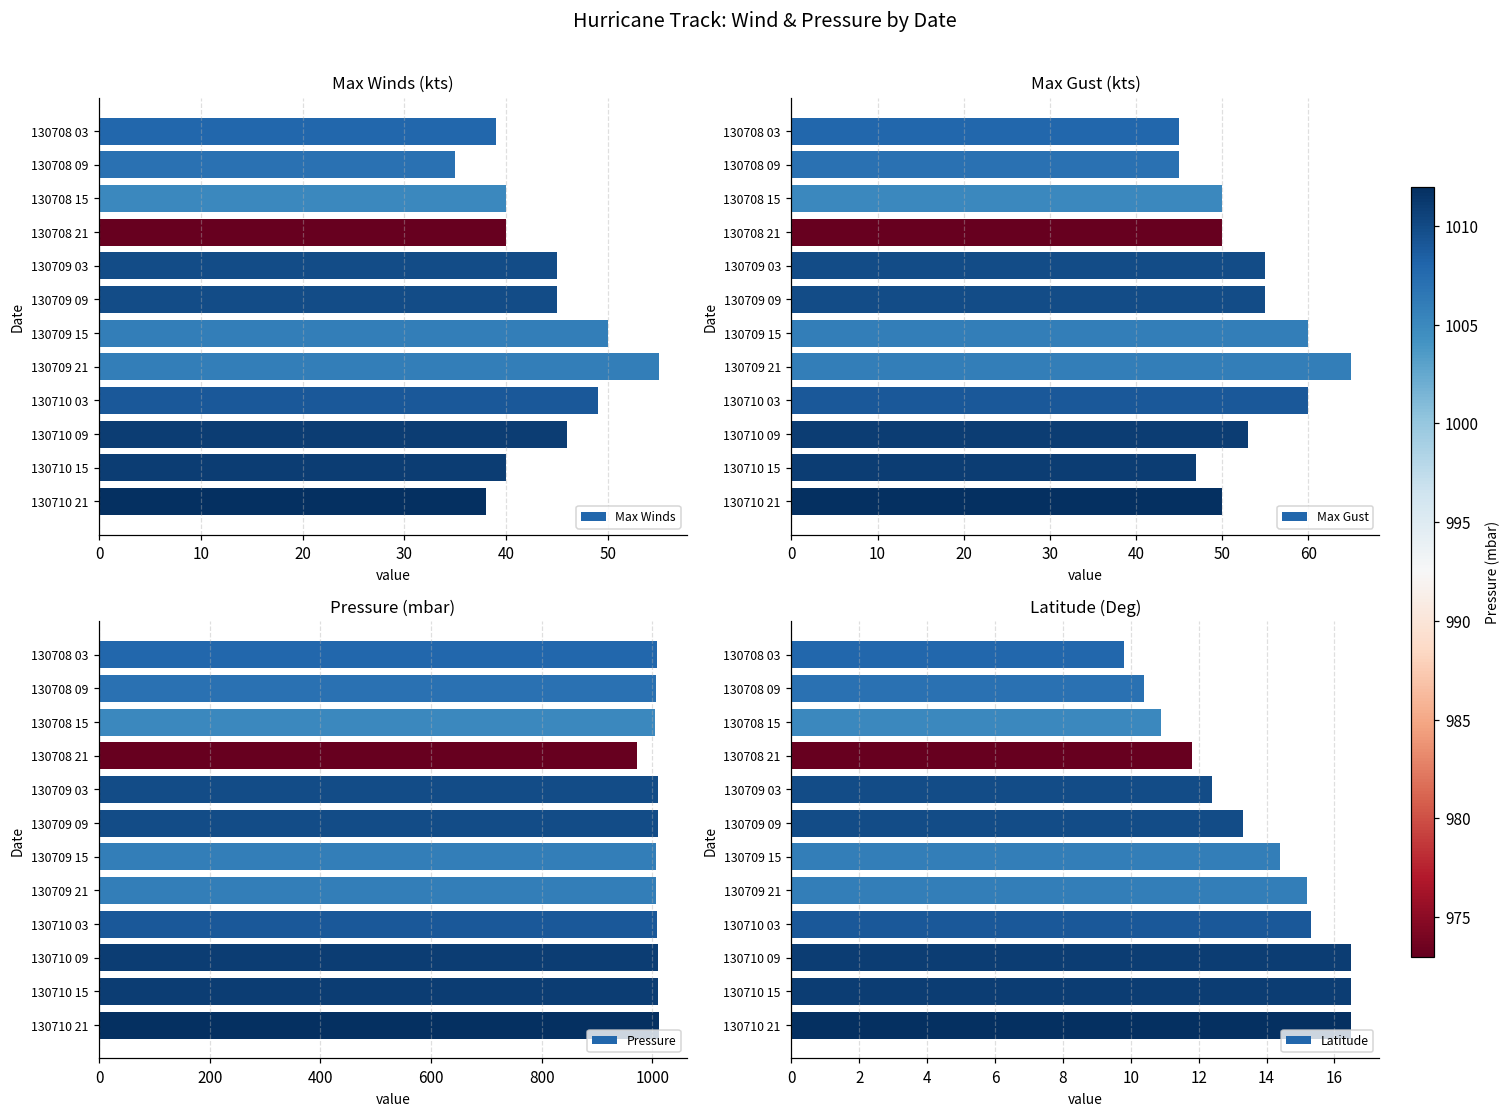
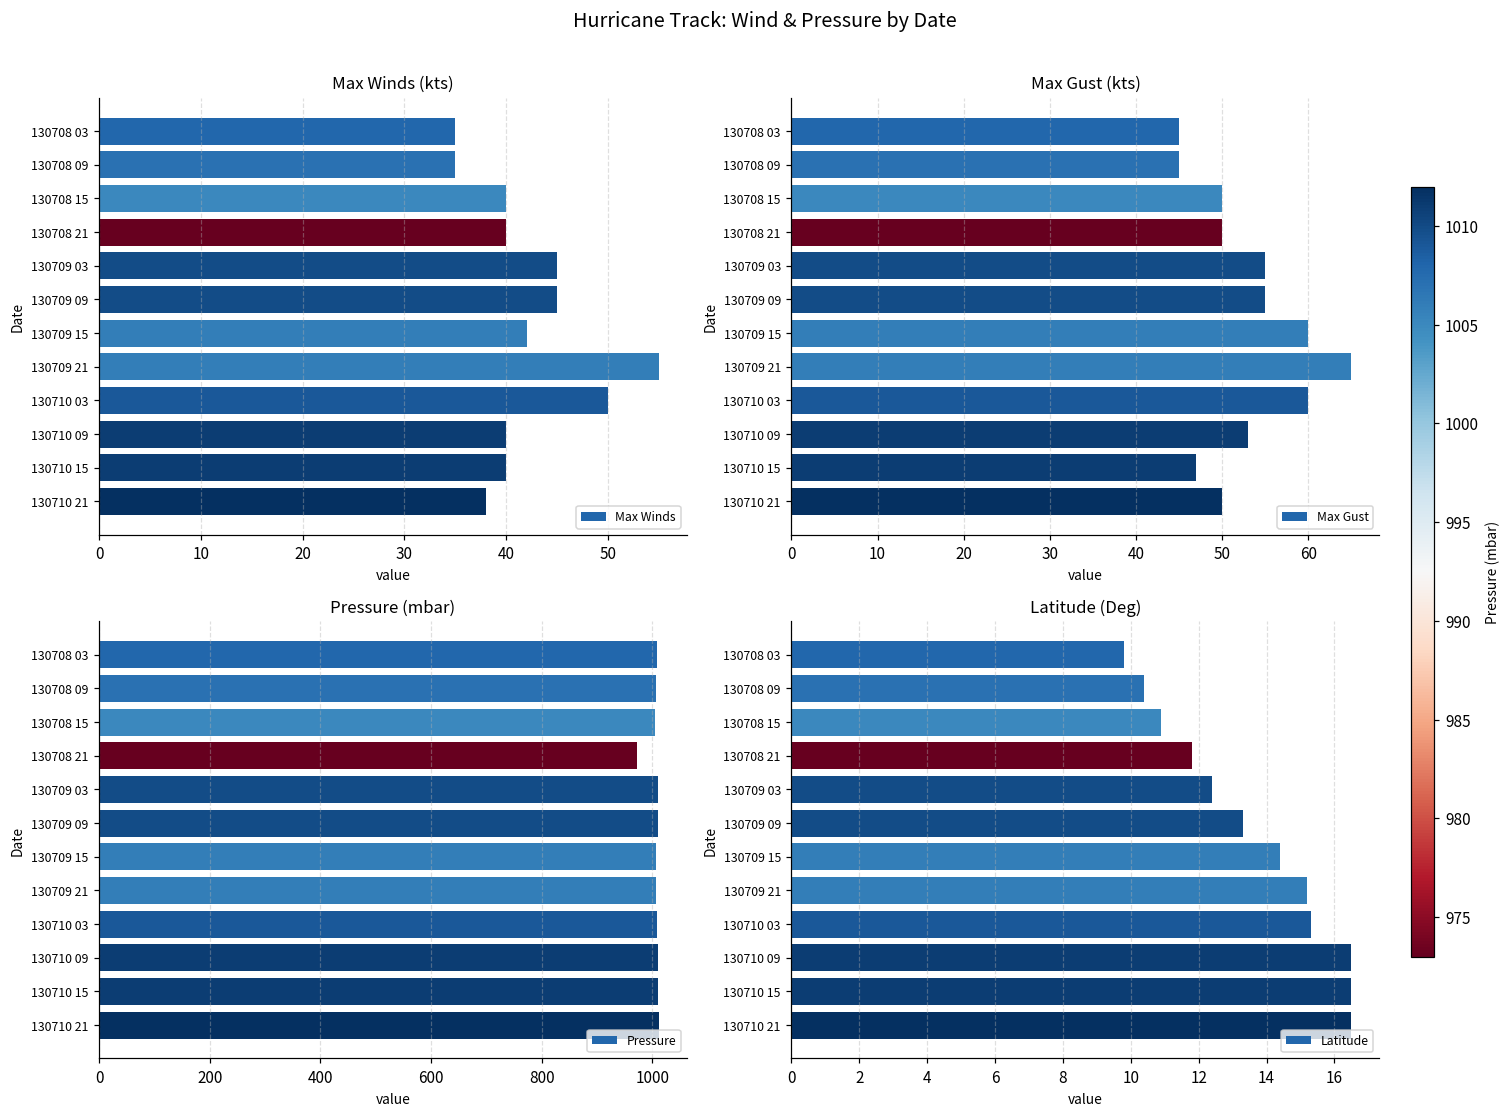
  {
    "Max Winds (kts)": {
-     "130708 03": 39,
+     "130708 03": 35,
      "130708 09": 35,
      "130708 15": 40,
      "130708 21": 40,
      "130709 03": 45,
      "130709 09": 45,
-     "130709 15": 50,
+     "130709 15": 42,
      "130709 21": 55,
-     "130710 03": 49,
-     "130710 09": 46,
+     "130710 03": 50,
+     "130710 09": 40,
      "130710 15": 40,
      "130710 21": 38
    },
    "Max Gust (kts)": {
      "130708 03": 45,
      "130708 09": 45,
      "130708 15": 50,
      "130708 21": 50,
      "130709 03": 55,
      "130709 09": 55,
      "130709 15": 60,
      "130709 21": 65,
      "130710 03": 60,
      "130710 09": 53,
      "130710 15": 47,
      "130710 21": 50
    },
    "Pressure (mbar)": {
      "130708 03": 1010,
      "130708 09": 1010,
      "130708 15": 1010,
      "130708 21": 970,
      "130709 03": 1010,
      "130709 09": 1010,
      "130709 15": 1010,
      "130709 21": 1010,
      "130710 03": 1010,
      "130710 09": 1010,
      "130710 15": 1010,
      "130710 21": 1010
    },
    "Latitude (Deg)": {
      "130708 03": 9.8,
      "130708 09": 10.4,
      "130708 15": 10.9,
      "130708 21": 11.8,
      "130709 03": 12.4,
      "130709 09": 13.3,
      "130709 15": 14.4,
      "130709 21": 15.2,
      "130710 03": 15.3,
      "130710 09": 16.5,
      "130710 15": 16.5,
      "130710 21": 16.5
    }
  }
